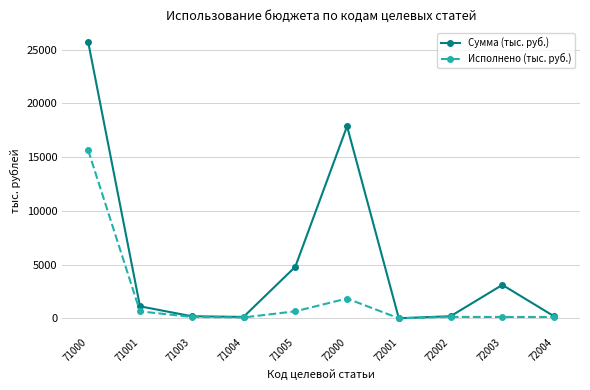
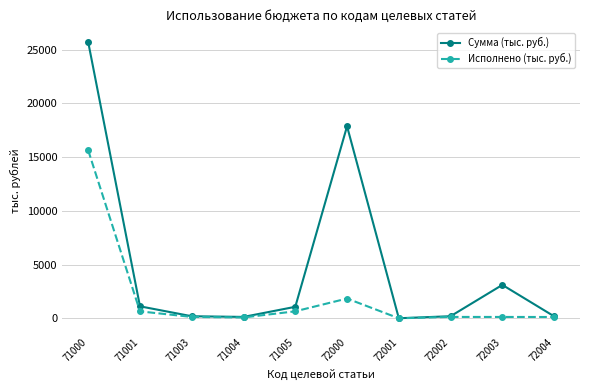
  {
    "Сумма (тыс. руб.)": {
      "71000": 25700,
      "71001": 1100,
-     "71005": 4800,
+     "71005": 1100,
      "72000": 17900,
      "72003": 3100
    },
    "Исполнено (тыс. руб.)": {
      "71000": 15600,
      "71001": 600,
      "71005": 600,
      "72000": 1800,
      "72003": 100
    }
  }
